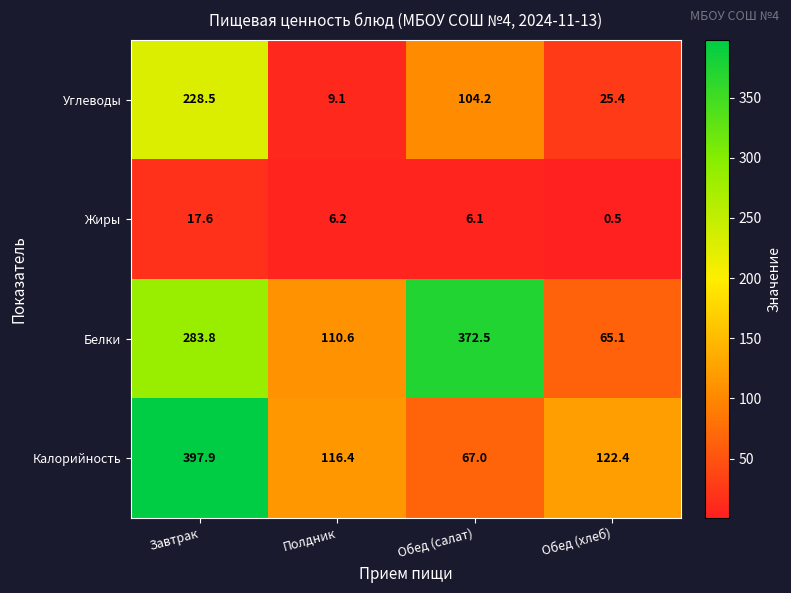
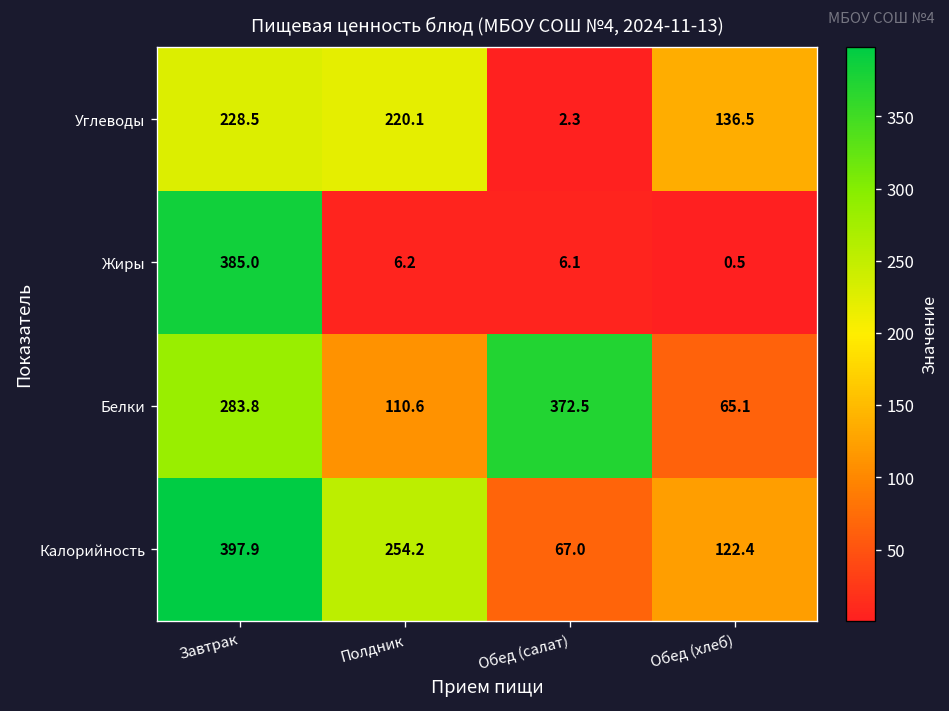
  {
    "Углеводы": {
      "Завтрак": 228.5,
-     "Полдник": 9.1,
-     "Обед (салат)": 104.2,
-     "Обед (хлеб)": 25.4
+     "Полдник": 220.1,
+     "Обед (салат)": 2.3,
+     "Обед (хлеб)": 136.5
    },
    "Жиры": {
-     "Завтрак": 17.6,
+     "Завтрак": 385.0,
      "Полдник": 6.2,
      "Обед (салат)": 6.1,
      "Обед (хлеб)": 0.5
    },
    "Белки": {
      "Завтрак": 283.8,
      "Полдник": 110.6,
      "Обед (салат)": 372.5,
      "Обед (хлеб)": 65.1
    },
    "Калорийность": {
      "Завтрак": 397.9,
-     "Полдник": 116.4,
+     "Полдник": 254.2,
      "Обед (салат)": 67.0,
      "Обед (хлеб)": 122.4
    }
  }
